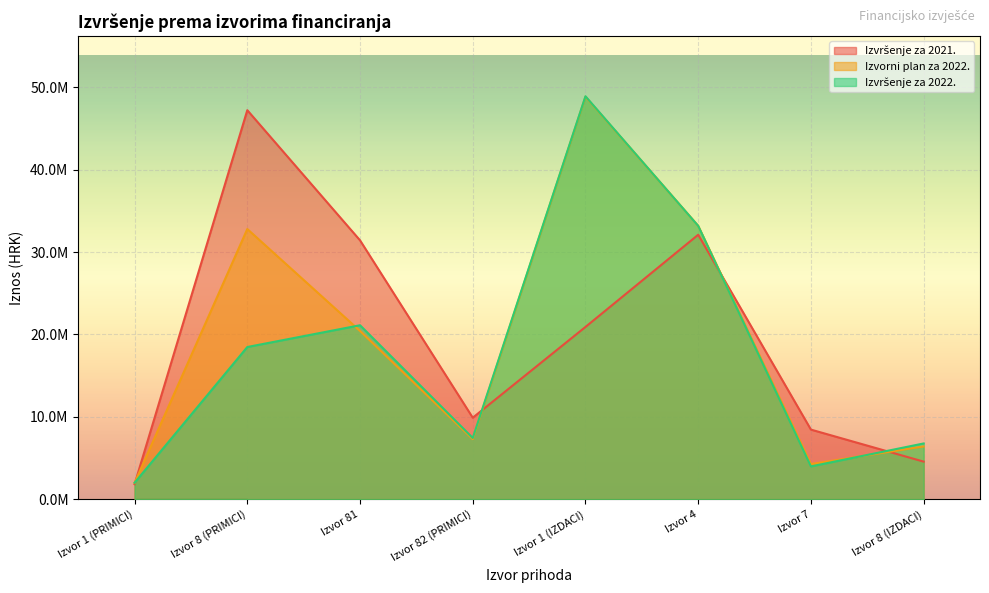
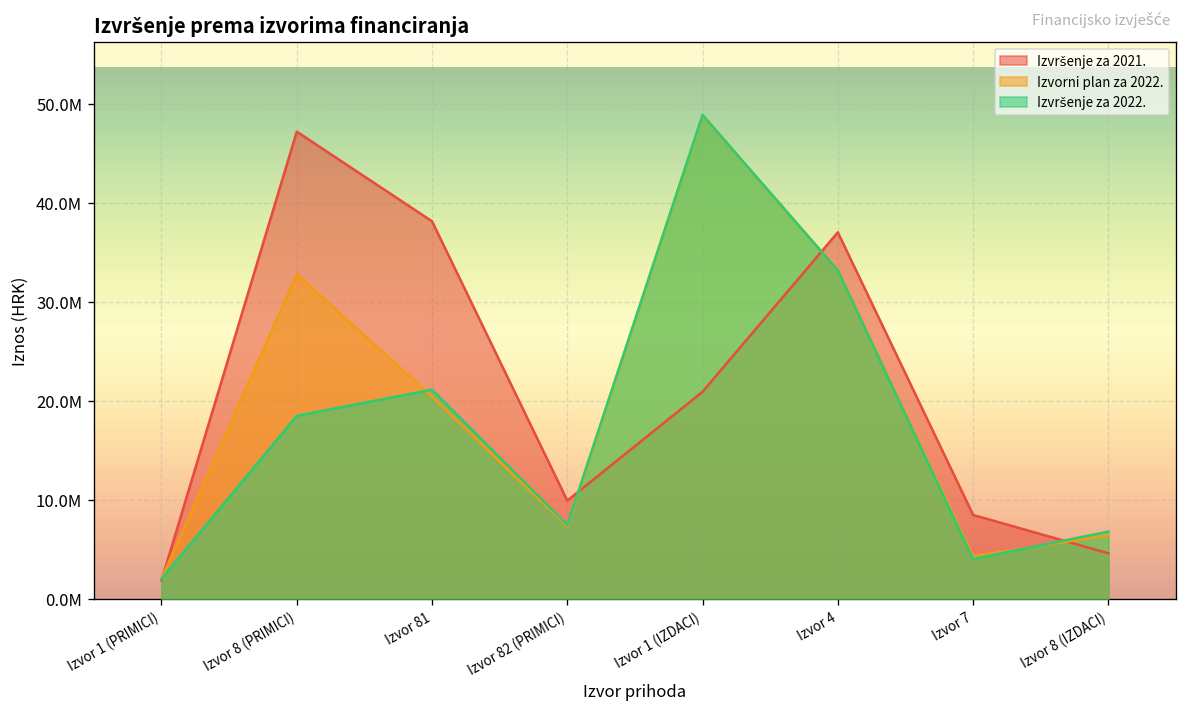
  {
    "Izvršenje za 2021.": {
      "Izvor 8 (PRIMICI)": 47000000,
-     "Izvor 81": 31000000,
+     "Izvor 81": 38000000,
      "Izvor 82 (PRIMICI)": 10000000,
      "Izvor 1 (IZDACI)": 21000000,
-     "Izvor 4": 32000000,
+     "Izvor 4": 37000000,
      "Izvor 7": 8000000,
      "Izvor 8 (IZDACI)": 5000000
    },
    "Izvorni plan za 2022.": {
      "Izvor 8 (PRIMICI)": 33000000,
      "Izvor 81": 20000000,
      "Izvor 8 (IZDACI)": 6000000
    },
    "Izvršenje za 2022.": {
      "Izvor 8 (PRIMICI)": 18000000,
      "Izvor 81": 21000000,
      "Izvor 8 (IZDACI)": 7000000
    }
  }
